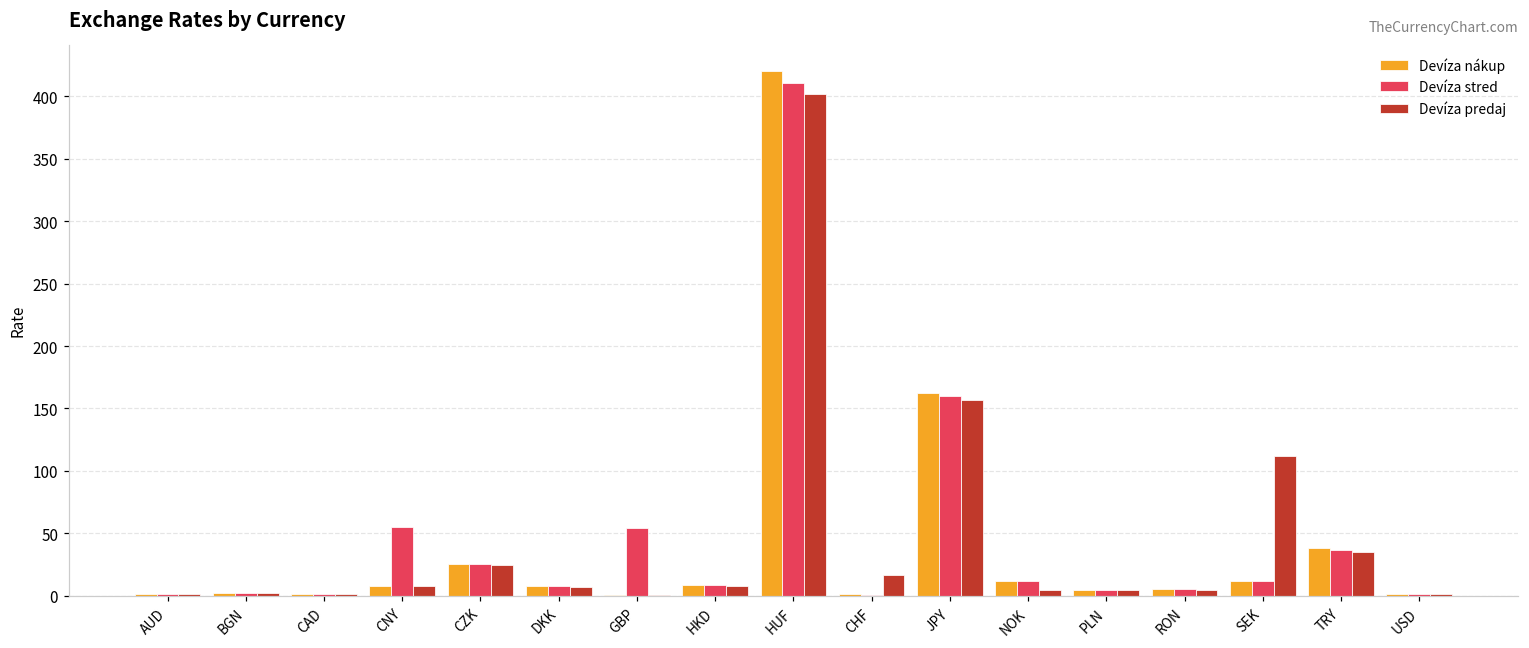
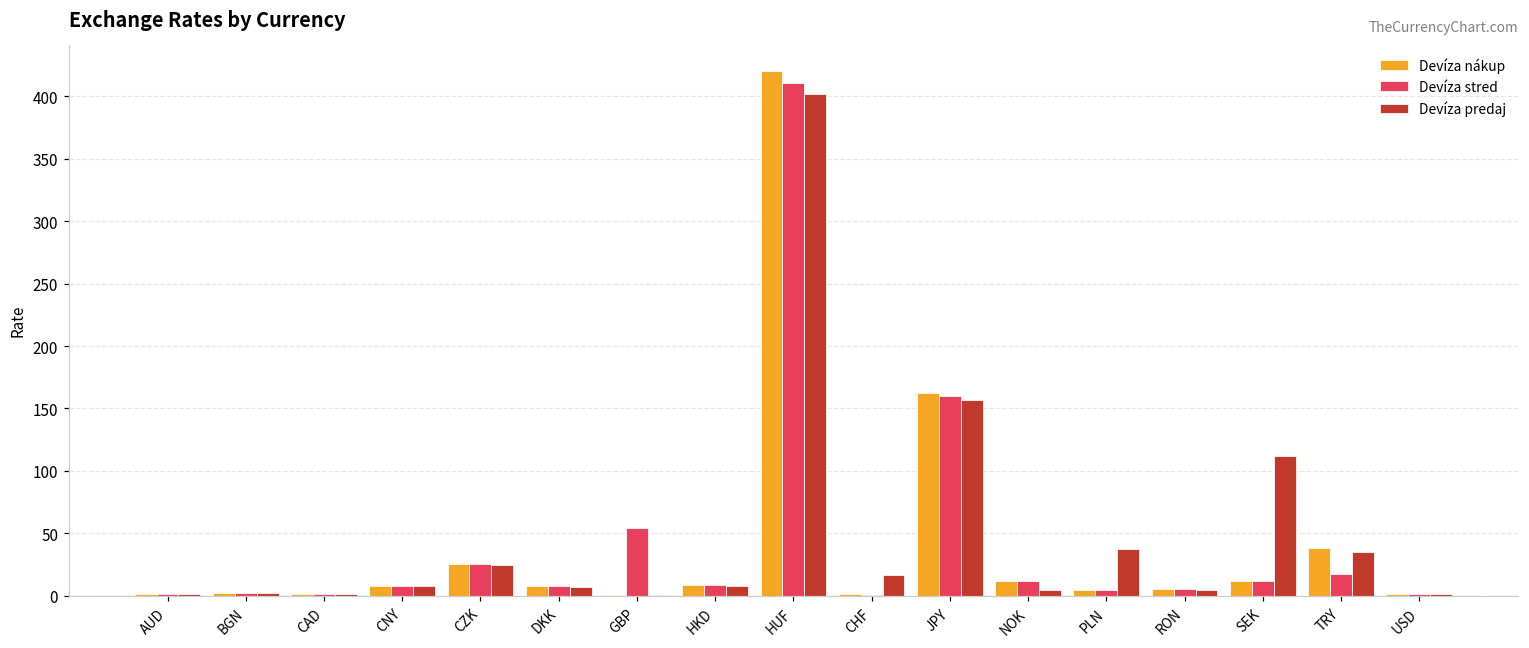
  {
    "Devíza nákup": {
      "CNY": 8,
      "CZK": 26,
      "DKK": 8,
      "HKD": 8,
      "HUF": 420,
      "JPY": 163,
      "NOK": 12,
      "PLN": 4,
      "RON": 5,
      "SEK": 12,
      "TRY": 39
    },
    "Devíza stred": {
-     "CNY": 55,
+     "CNY": 8,
      "CZK": 25,
      "DKK": 7,
      "GBP": 54,
      "HKD": 8,
      "HUF": 411,
      "JPY": 160,
      "NOK": 12,
      "PLN": 4,
      "RON": 5,
      "SEK": 12,
-     "TRY": 37
+     "TRY": 18
    },
    "Devíza predaj": {
      "CNY": 7,
      "CZK": 25,
      "DKK": 7,
      "HKD": 8,
      "HUF": 402,
      "CHF": 17,
      "JPY": 156,
      "NOK": 4,
-     "PLN": 4,
+     "PLN": 37,
      "RON": 5,
      "SEK": 112,
      "TRY": 35
    }
  }
